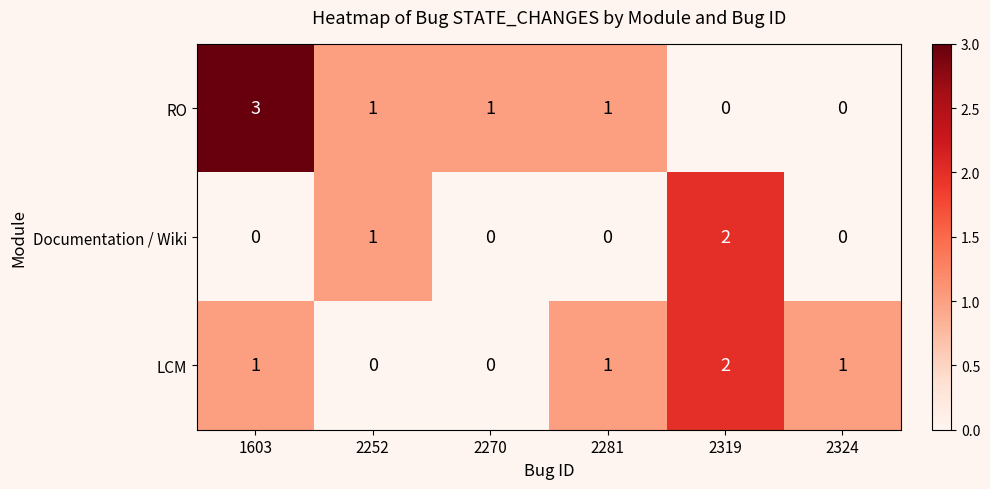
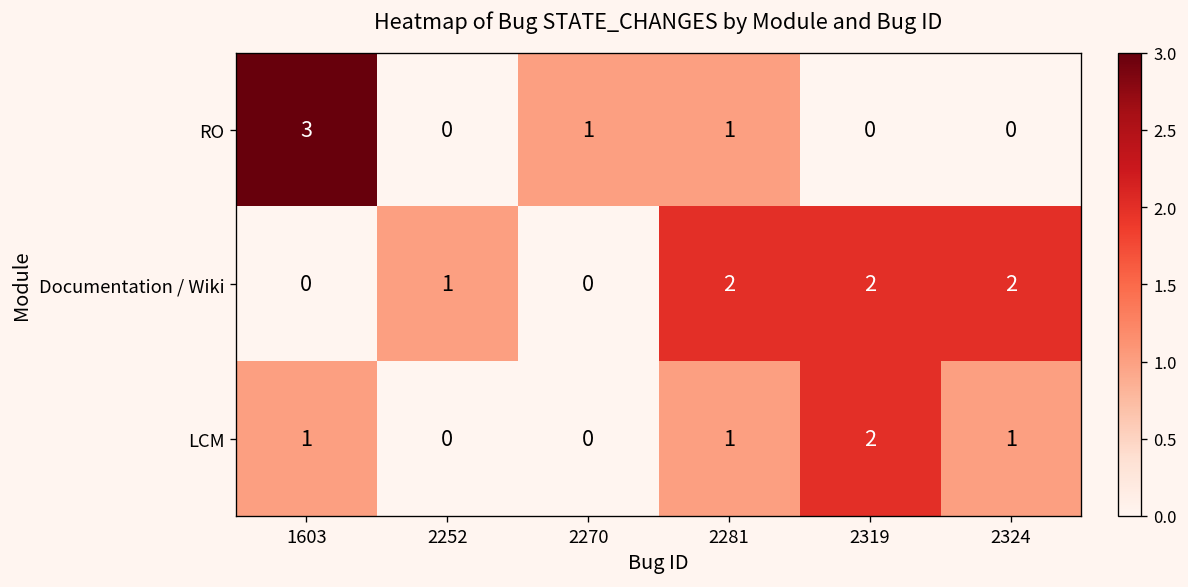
  {
    "RO": {
      "1603": 3,
-     "2252": 1,
+     "2252": 0,
      "2270": 1,
      "2281": 1,
      "2319": 0,
      "2324": 0
    },
    "Documentation / Wiki": {
      "1603": 0,
      "2252": 1,
      "2270": 0,
-     "2281": 0,
+     "2281": 2,
      "2319": 2,
-     "2324": 0
+     "2324": 2
    },
    "LCM": {
      "1603": 1,
      "2252": 0,
      "2270": 0,
      "2281": 1,
      "2319": 2,
      "2324": 1
    }
  }
